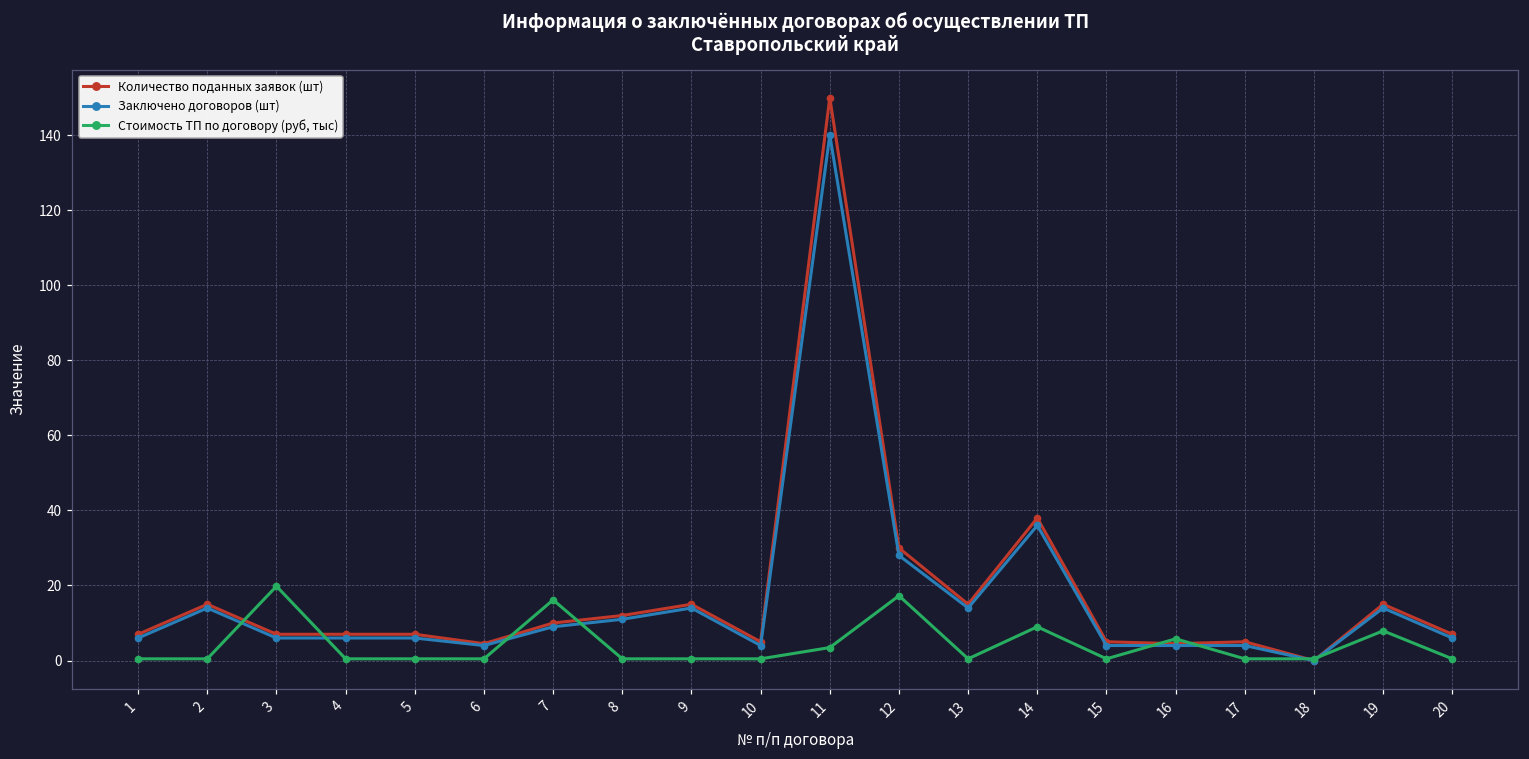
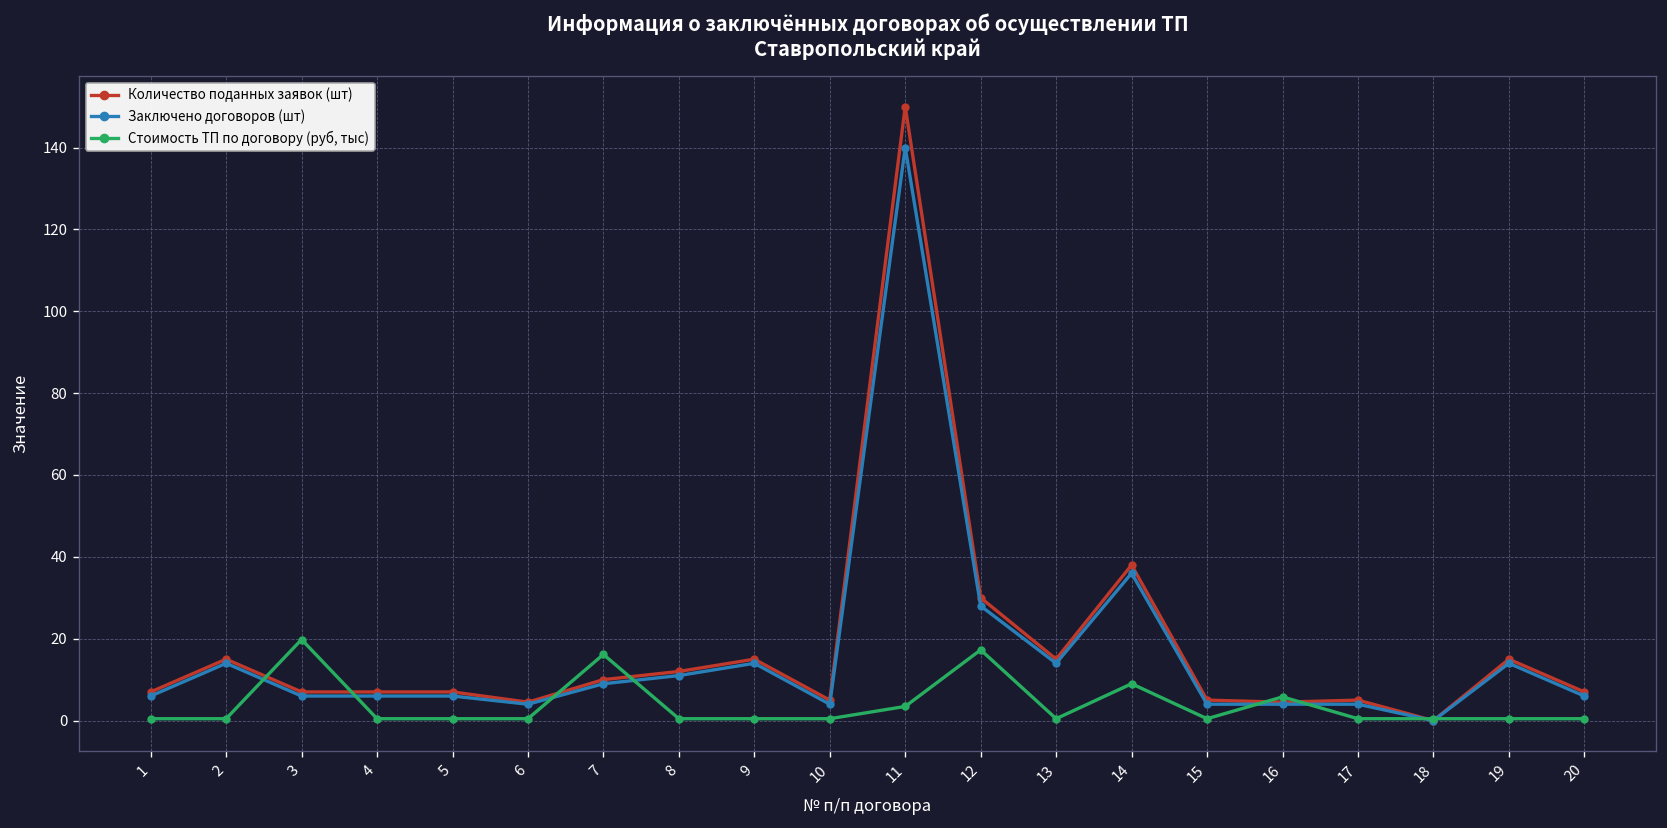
  {
    "Количество поданных заявок (шт)": {
      "1": 7,
      "2": 15,
      "3": 7,
      "4": 7,
      "5": 7,
      "7": 10,
      "8": 12,
      "9": 15,
      "10": 5,
      "11": 150,
      "12": 30,
      "13": 15,
      "14": 38,
      "15": 5,
      "17": 5,
      "19": 15,
      "20": 7
    },
    "Заключено договоров (шт)": {
      "1": 6,
      "2": 14,
      "3": 6,
      "4": 6,
      "5": 6,
      "7": 9,
      "8": 11,
      "9": 14,
      "10": 4,
      "11": 140,
      "12": 28,
      "13": 14,
      "14": 36,
      "15": 4,
      "17": 4,
      "19": 14,
      "20": 6
    },
    "Стоимость ТП по договору (руб, тыс)": {
      "1": 0,
      "2": 0,
      "3": 20,
      "4": 0,
      "5": 0,
      "6": 0,
      "7": 16,
      "8": 0,
      "9": 0,
      "10": 0,
      "11": 3,
      "12": 17,
      "13": 0,
      "14": 9,
      "15": 0,
      "16": 6,
      "17": 0,
-     "19": 8,
+     "19": 0,
      "20": 0
    }
  }
